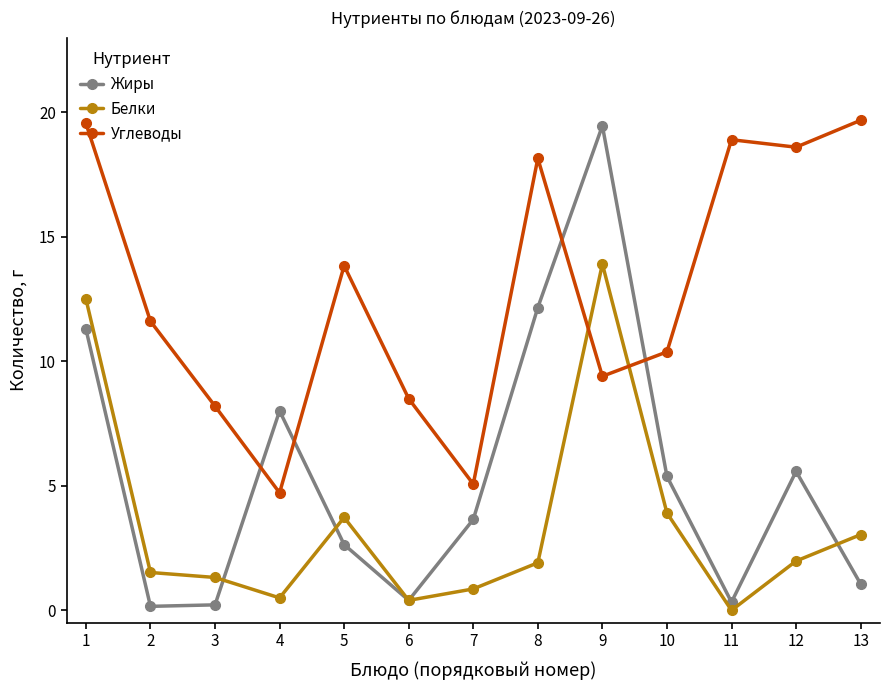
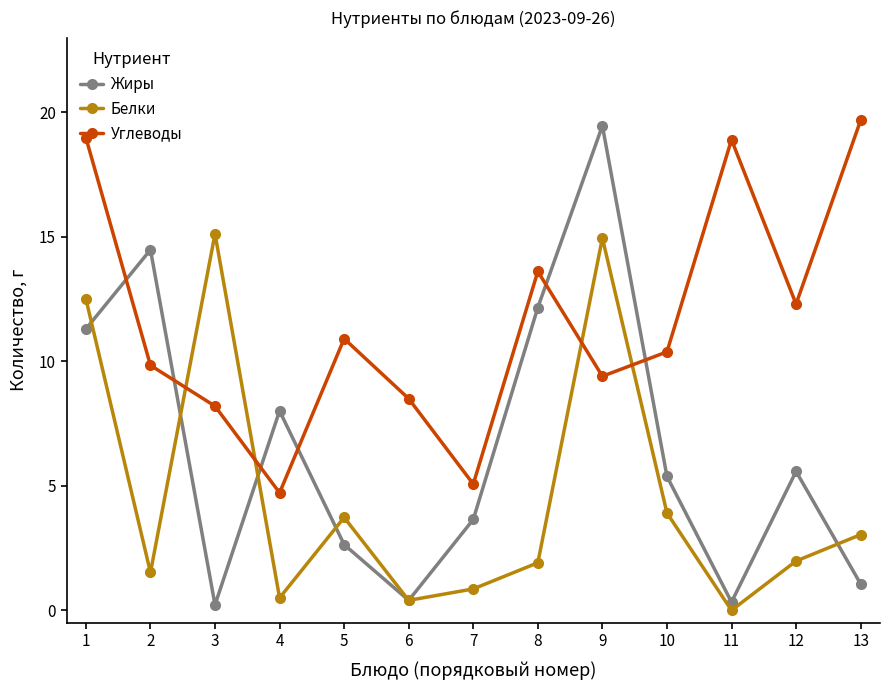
  {
    "Жиры": {
      "1": 11.3,
-     "2": 0.2,
+     "2": 14.5,
      "3": 0.2,
      "4": 8.0,
      "5": 2.6,
      "7": 3.7,
      "8": 12.2,
      "9": 19.5,
      "10": 5.4,
      "11": 0.3,
      "12": 5.6,
      "13": 1.1
    },
    "Белки": {
      "1": 12.5,
      "2": 1.5,
-     "3": 1.3,
+     "3": 15.1,
      "4": 0.5,
      "5": 3.7,
      "7": 0.9,
      "8": 1.9,
-     "9": 13.9,
+     "9": 15.0,
      "10": 3.9,
      "11": 0.0,
      "12": 2.0,
      "13": 3.0
    },
    "Углеводы": {
-     "1": 19.6,
-     "2": 11.6,
+     "1": 19.0,
+     "2": 9.8,
      "3": 8.2,
      "4": 4.7,
-     "5": 13.8,
+     "5": 10.9,
      "6": 8.5,
      "7": 5.1,
-     "8": 18.2,
+     "8": 13.6,
      "9": 9.4,
      "10": 10.4,
      "11": 18.9,
-     "12": 18.6,
+     "12": 12.3,
      "13": 19.7
    }
  }
